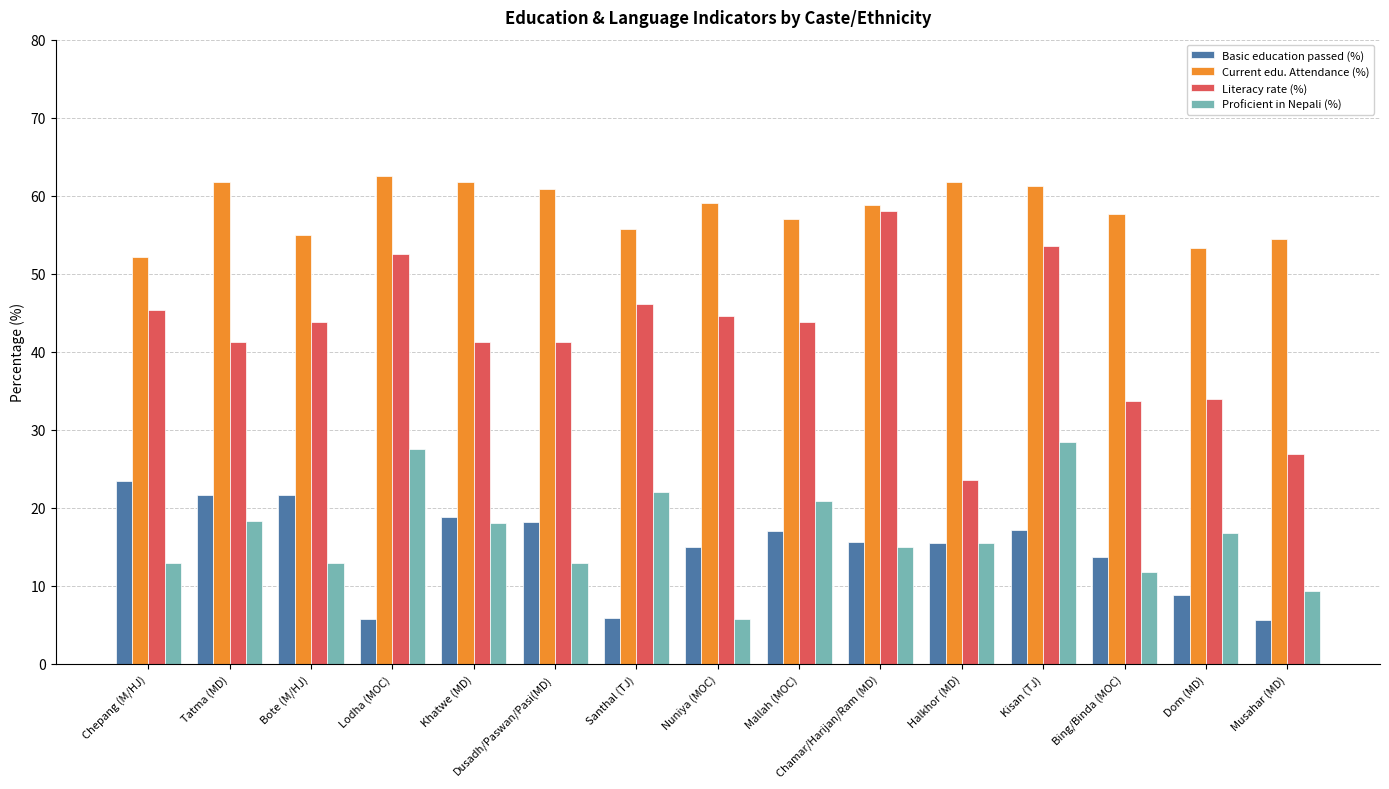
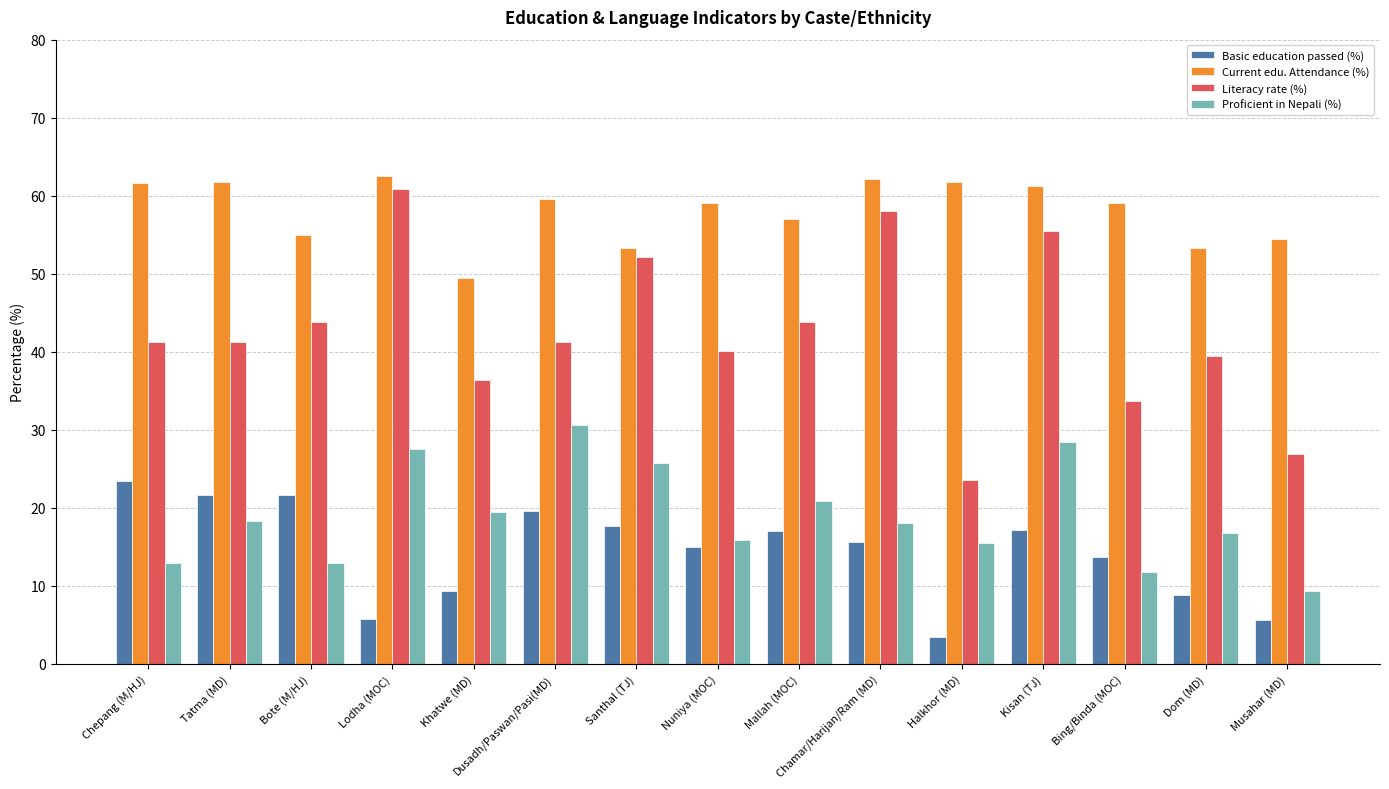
  {
    "Basic education passed (%)": {
      "Chepang (M/HJ)": 23,
      "Tatma (MD)": 22,
      "Bote (M/HJ)": 22,
      "Lodha (MOC)": 6,
-     "Khatwe (MD)": 19,
-     "Dusadh/Paswan/Pasi(MD)": 18,
-     "Santhal (TJ)": 6,
+     "Khatwe (MD)": 9,
+     "Dusadh/Paswan/Pasi(MD)": 20,
+     "Santhal (TJ)": 18,
      "Nuniya (MOC)": 15,
      "Mallah (MOC)": 17,
      "Chamar/Harijan/Ram (MD)": 16,
-     "Halkhor (MD)": 16,
+     "Halkhor (MD)": 3,
      "Kisan (TJ)": 17,
      "Bing/Binda (MOC)": 14,
      "Dom (MD)": 9,
      "Musahar (MD)": 6
    },
    "Current edu. Attendance (%)": {
-     "Chepang (M/HJ)": 52,
+     "Chepang (M/HJ)": 62,
      "Tatma (MD)": 62,
      "Bote (M/HJ)": 55,
      "Lodha (MOC)": 63,
-     "Khatwe (MD)": 62,
-     "Dusadh/Paswan/Pasi(MD)": 61,
-     "Santhal (TJ)": 56,
+     "Khatwe (MD)": 49,
+     "Dusadh/Paswan/Pasi(MD)": 60,
+     "Santhal (TJ)": 53,
      "Nuniya (MOC)": 59,
      "Mallah (MOC)": 57,
-     "Chamar/Harijan/Ram (MD)": 59,
+     "Chamar/Harijan/Ram (MD)": 62,
      "Halkhor (MD)": 62,
      "Kisan (TJ)": 61,
-     "Bing/Binda (MOC)": 58,
+     "Bing/Binda (MOC)": 59,
      "Dom (MD)": 53,
      "Musahar (MD)": 54
    },
    "Literacy rate (%)": {
-     "Chepang (M/HJ)": 45,
+     "Chepang (M/HJ)": 41,
      "Tatma (MD)": 41,
      "Bote (M/HJ)": 44,
-     "Lodha (MOC)": 53,
-     "Khatwe (MD)": 41,
+     "Lodha (MOC)": 61,
+     "Khatwe (MD)": 36,
      "Dusadh/Paswan/Pasi(MD)": 41,
-     "Santhal (TJ)": 46,
-     "Nuniya (MOC)": 45,
+     "Santhal (TJ)": 52,
+     "Nuniya (MOC)": 40,
      "Mallah (MOC)": 44,
      "Chamar/Harijan/Ram (MD)": 58,
      "Halkhor (MD)": 24,
-     "Kisan (TJ)": 54,
+     "Kisan (TJ)": 56,
      "Bing/Binda (MOC)": 34,
-     "Dom (MD)": 34,
+     "Dom (MD)": 40,
      "Musahar (MD)": 27
    },
    "Proficient in Nepali (%)": {
      "Chepang (M/HJ)": 13,
      "Tatma (MD)": 18,
      "Bote (M/HJ)": 13,
      "Lodha (MOC)": 28,
-     "Khatwe (MD)": 18,
-     "Dusadh/Paswan/Pasi(MD)": 13,
-     "Santhal (TJ)": 22,
-     "Nuniya (MOC)": 6,
+     "Khatwe (MD)": 20,
+     "Dusadh/Paswan/Pasi(MD)": 31,
+     "Santhal (TJ)": 26,
+     "Nuniya (MOC)": 16,
      "Mallah (MOC)": 21,
-     "Chamar/Harijan/Ram (MD)": 15,
+     "Chamar/Harijan/Ram (MD)": 18,
      "Halkhor (MD)": 16,
      "Kisan (TJ)": 28,
      "Bing/Binda (MOC)": 12,
      "Dom (MD)": 17,
      "Musahar (MD)": 9
    }
  }
